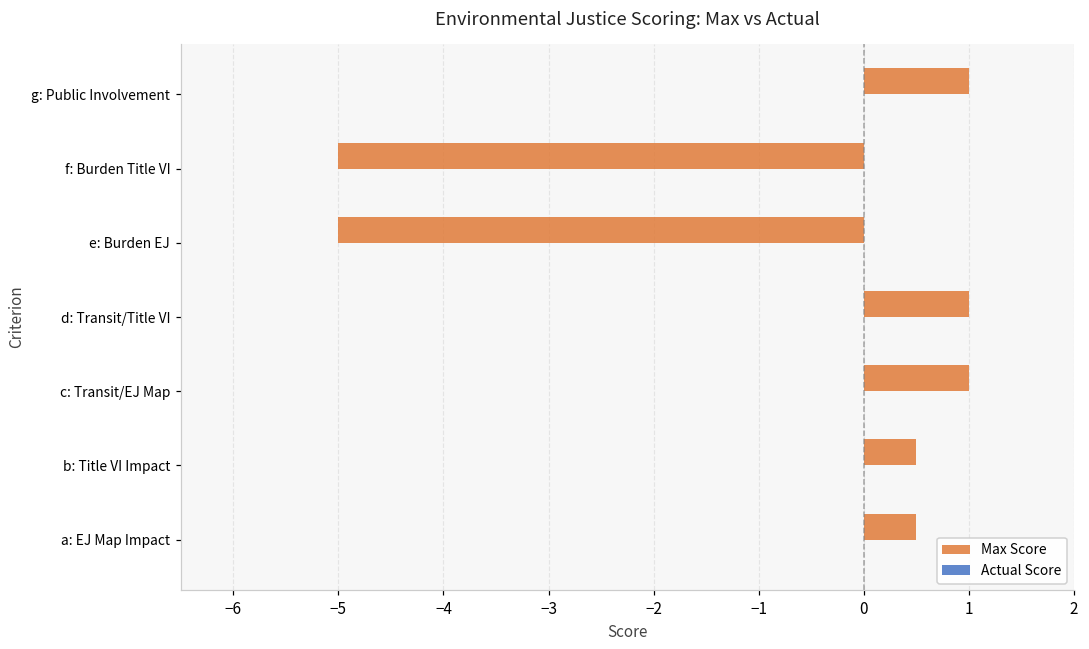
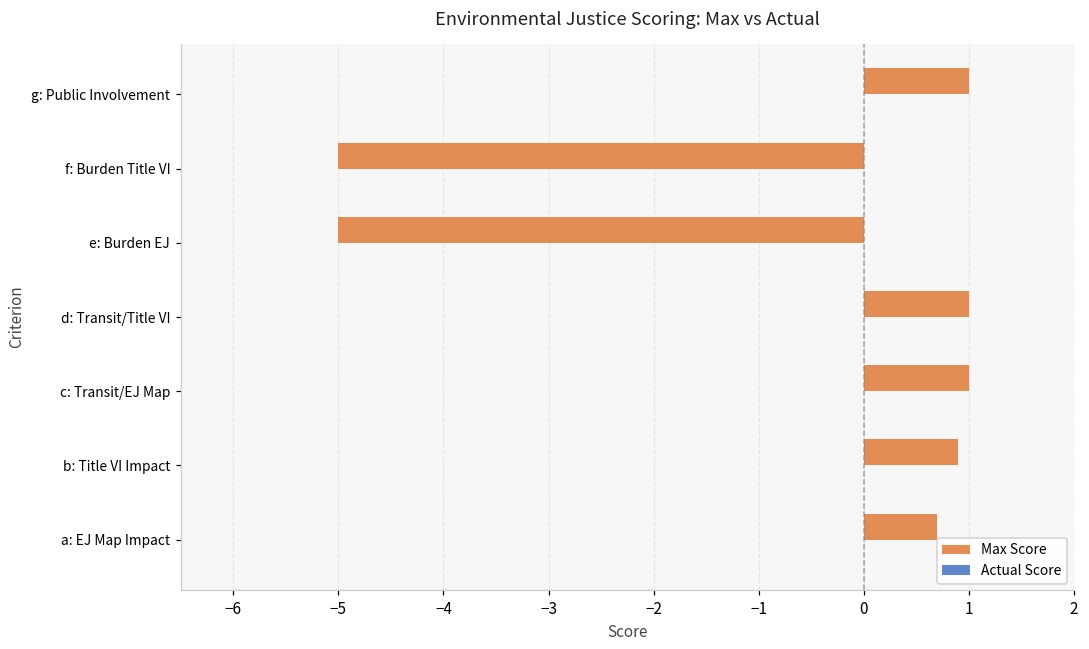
  {
    "Max Score": {
      "g: Public Involvement": 1.0,
      "f: Burden Title VI": -5.0,
      "e: Burden EJ": -5.0,
      "d: Transit/Title VI": 1.0,
      "c: Transit/EJ Map": 1.0,
-     "b: Title VI Impact": 0.5,
-     "a: EJ Map Impact": 0.5
+     "b: Title VI Impact": 0.9,
+     "a: EJ Map Impact": 0.7
    },
    "Actual Score": {
      "g: Public Involvement": 0.0,
      "f: Burden Title VI": 0.0,
      "e: Burden EJ": 0.0,
      "d: Transit/Title VI": 0.0,
      "c: Transit/EJ Map": 0.0,
      "b: Title VI Impact": 0.0,
      "a: EJ Map Impact": 0.0
    }
  }
